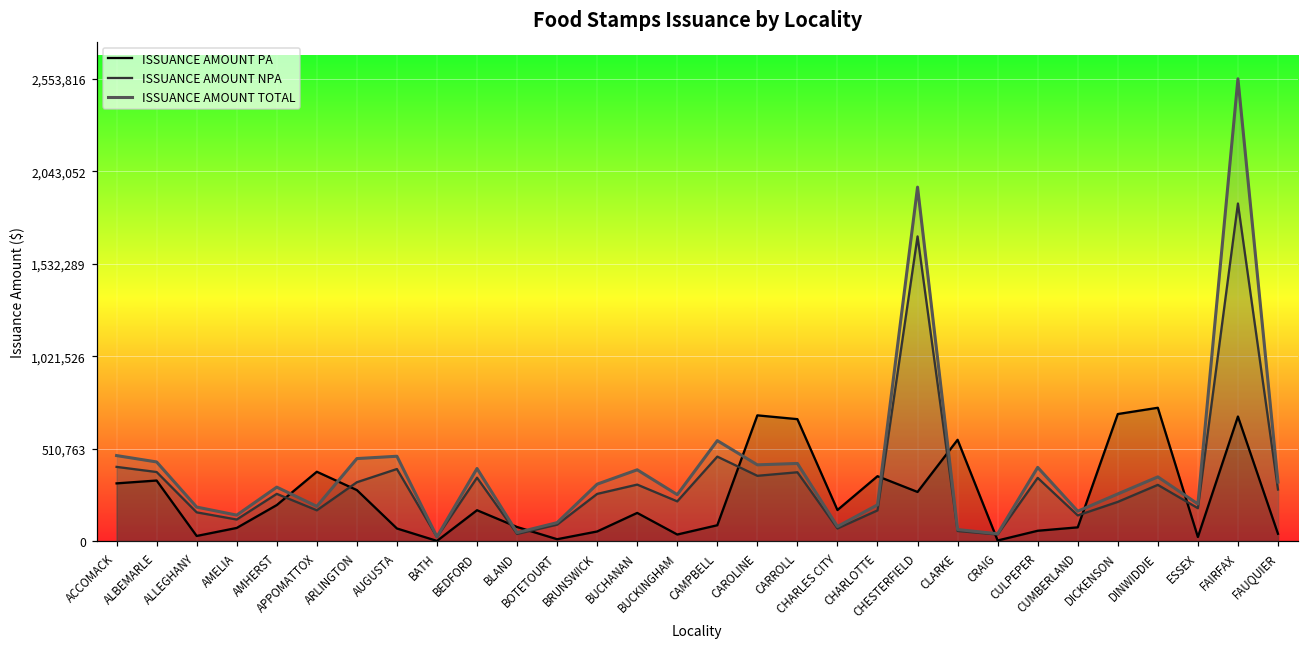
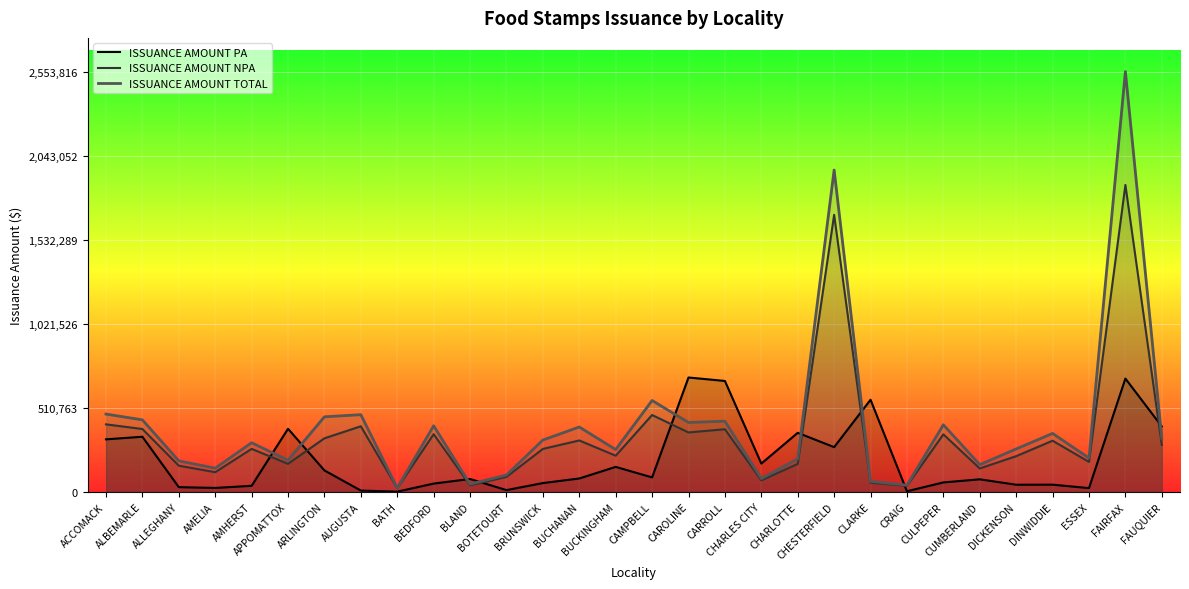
  {
    "ISSUANCE AMOUNT PA": {
      "ACCOMACK": "320,000",
      "ALBEMARLE": "340,000",
      "ALLEGHANY": "30,000",
-     "AMELIA": "70,000",
-     "AMHERST": "200,000",
+     "AMELIA": "20,000",
+     "AMHERST": "40,000",
      "APPOMATTOX": "380,000",
-     "ARLINGTON": "280,000",
-     "AUGUSTA": "70,000",
+     "ARLINGTON": "130,000",
+     "AUGUSTA": "10,000",
      "BATH": "0",
-     "BEDFORD": "170,000",
+     "BEDFORD": "50,000",
      "BLAND": "80,000",
      "BOTETOURT": "10,000",
      "BRUNSWICK": "50,000",
-     "BUCHANAN": "160,000",
-     "BUCKINGHAM": "40,000",
+     "BUCHANAN": "80,000",
+     "BUCKINGHAM": "150,000",
      "CAMPBELL": "90,000",
      "CAROLINE": "700,000",
      "CARROLL": "670,000",
      "CHARLES CITY": "170,000",
      "CHARLOTTE": "360,000",
      "CHESTERFIELD": "270,000",
      "CLARKE": "560,000",
      "CRAIG": "0",
      "CULPEPER": "60,000",
      "CUMBERLAND": "80,000",
-     "DICKENSON": "700,000",
-     "DINWIDDIE": "740,000",
+     "DICKENSON": "40,000",
+     "DINWIDDIE": "40,000",
      "ESSEX": "20,000",
      "FAIRFAX": "690,000",
-     "FAUQUIER": "40,000"
+     "FAUQUIER": "400,000"
    }
  }
